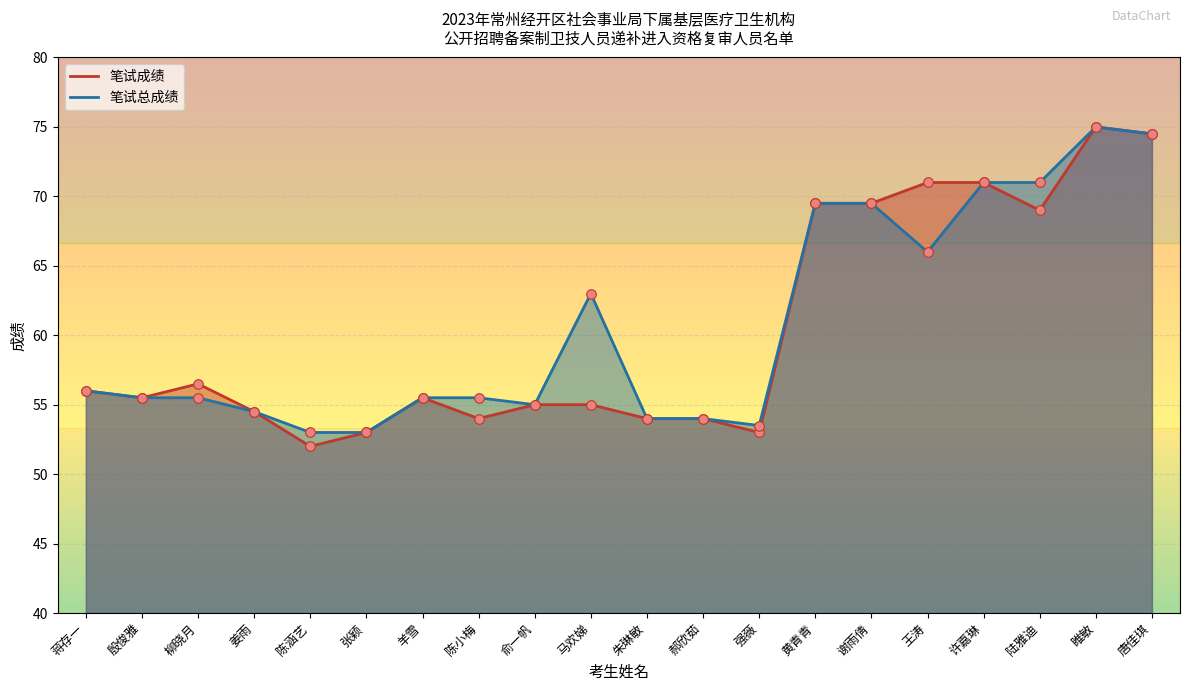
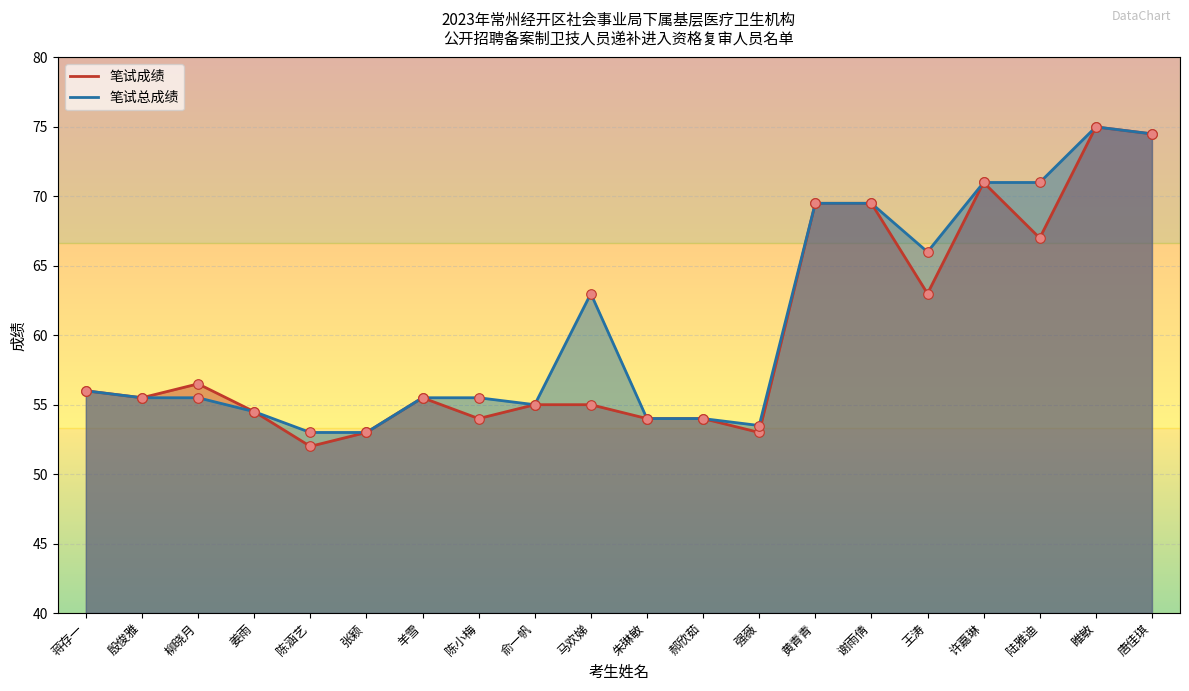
  {
    "笔试成绩": {
      "柳晓月": 56.5,
      "陈涵艺": 52,
      "陈小梅": 54,
      "马欢娣": 55,
      "强薇": 53,
-     "王涛": 71,
-     "陆雅迪": 69
+     "王涛": 63,
+     "陆雅迪": 67
    },
    "笔试总成绩": {
      "柳晓月": 55.5,
      "陈涵艺": 53,
      "陈小梅": 55.5,
      "马欢娣": 63,
      "强薇": 53.5,
      "王涛": 66,
      "陆雅迪": 71
    }
  }
